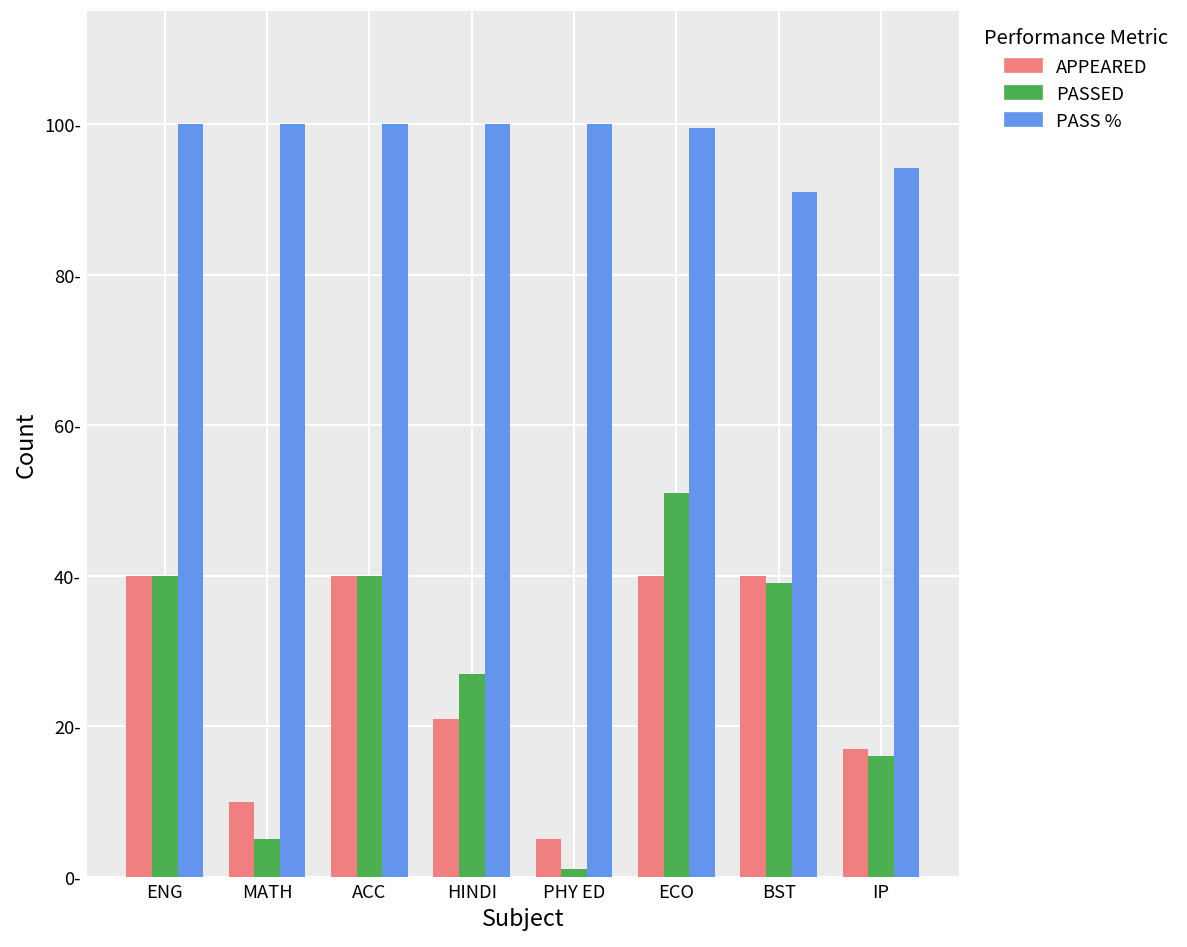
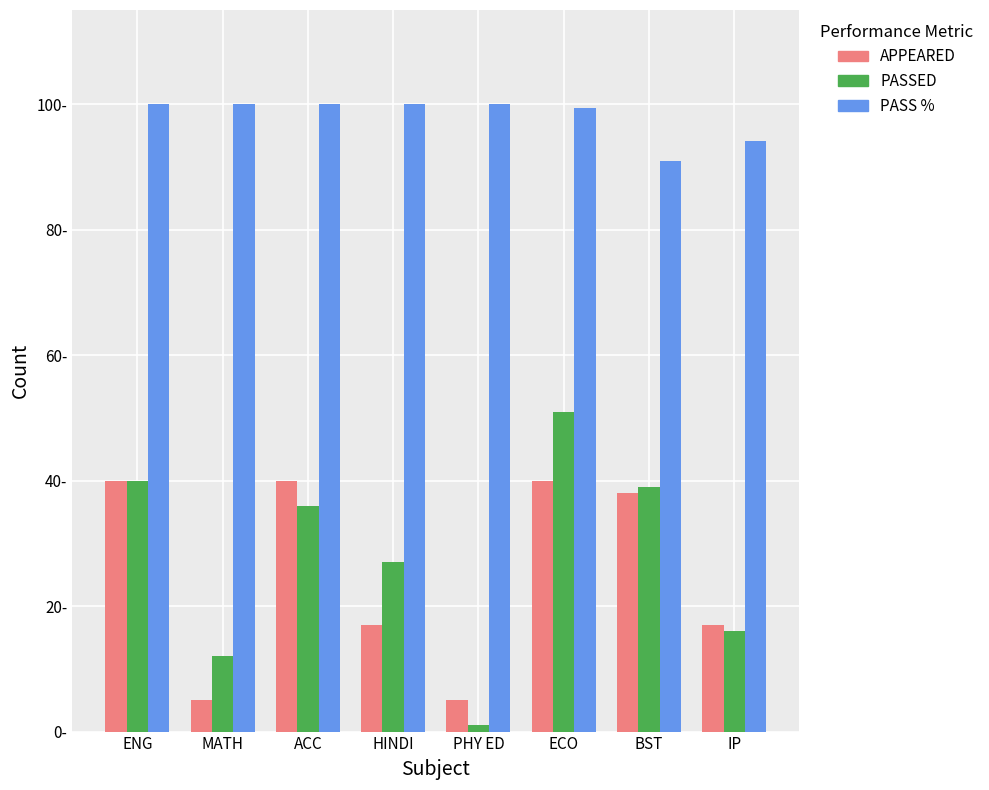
  {
    "APPEARED": {
      "ENG": "40-",
-     "MATH": "10-",
+     "MATH": "5-",
      "ACC": "40-",
-     "HINDI": "21-",
+     "HINDI": "17-",
      "PHY ED": "5-",
      "ECO": "40-",
-     "BST": "40-",
+     "BST": "38-",
      "IP": "17-"
    },
    "PASSED": {
      "ENG": "40-",
-     "MATH": "5-",
-     "ACC": "40-",
+     "MATH": "12-",
+     "ACC": "36-",
      "HINDI": "27-",
      "PHY ED": "1-",
      "ECO": "51-",
      "BST": "39-",
      "IP": "16-"
    },
    "PASS %": {
      "ENG": "100-",
      "MATH": "100-",
      "ACC": "100-",
      "HINDI": "100-",
      "PHY ED": "100-",
      "ECO": "99-",
      "BST": "91-",
      "IP": "94-"
    }
  }
